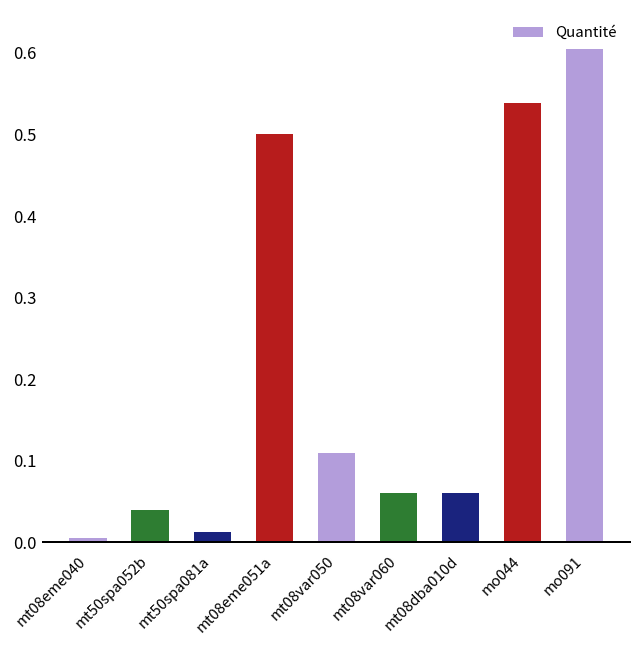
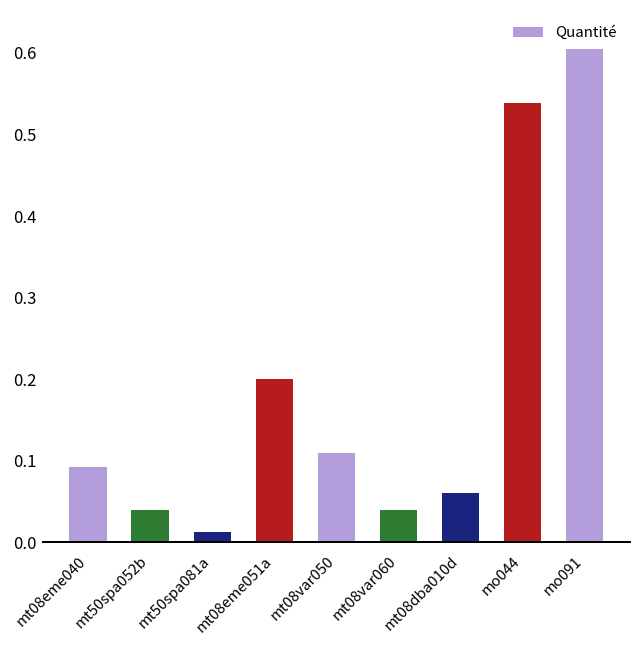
  {
-   "mt08eme040": 0.01,
+   "mt08eme040": 0.09,
    "mt50spa052b": 0.04,
    "mt50spa081a": 0.01,
-   "mt08eme051a": 0.5,
+   "mt08eme051a": 0.2,
    "mt08var050": 0.11,
-   "mt08var060": 0.06,
+   "mt08var060": 0.04,
    "mt08dba010d": 0.06,
    "mo044": 0.54,
    "mo091": 0.61
  }
